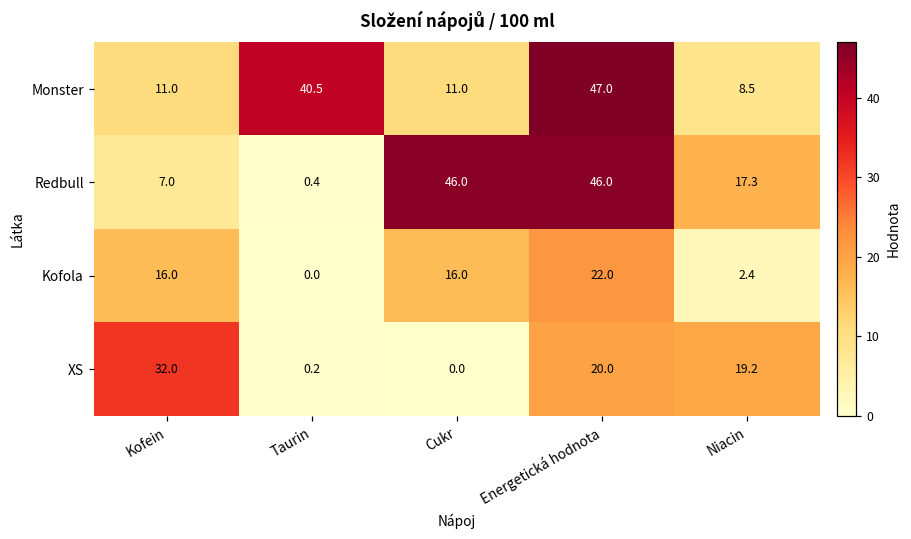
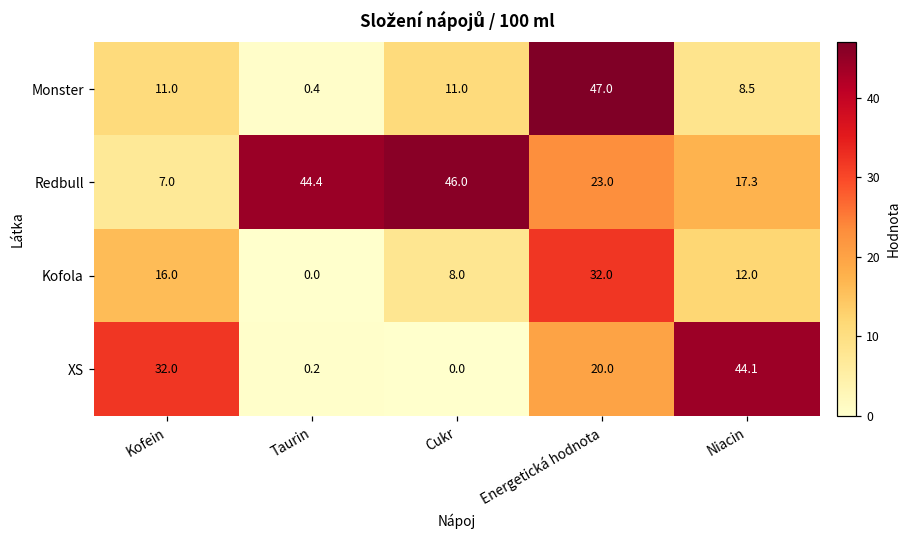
  {
    "Monster": {
      "Kofein": 11.0,
-     "Taurin": 40.5,
+     "Taurin": 0.4,
      "Cukr": 11.0,
      "Energetická hodnota": 47.0,
      "Niacin": 8.5
    },
    "Redbull": {
      "Kofein": 7.0,
-     "Taurin": 0.4,
+     "Taurin": 44.4,
      "Cukr": 46.0,
-     "Energetická hodnota": 46.0,
+     "Energetická hodnota": 23.0,
      "Niacin": 17.3
    },
    "Kofola": {
      "Kofein": 16.0,
      "Taurin": 0.0,
-     "Cukr": 16.0,
-     "Energetická hodnota": 22.0,
-     "Niacin": 2.4
+     "Cukr": 8.0,
+     "Energetická hodnota": 32.0,
+     "Niacin": 12.0
    },
    "XS": {
      "Kofein": 32.0,
      "Taurin": 0.2,
      "Cukr": 0.0,
      "Energetická hodnota": 20.0,
-     "Niacin": 19.2
+     "Niacin": 44.1
    }
  }
